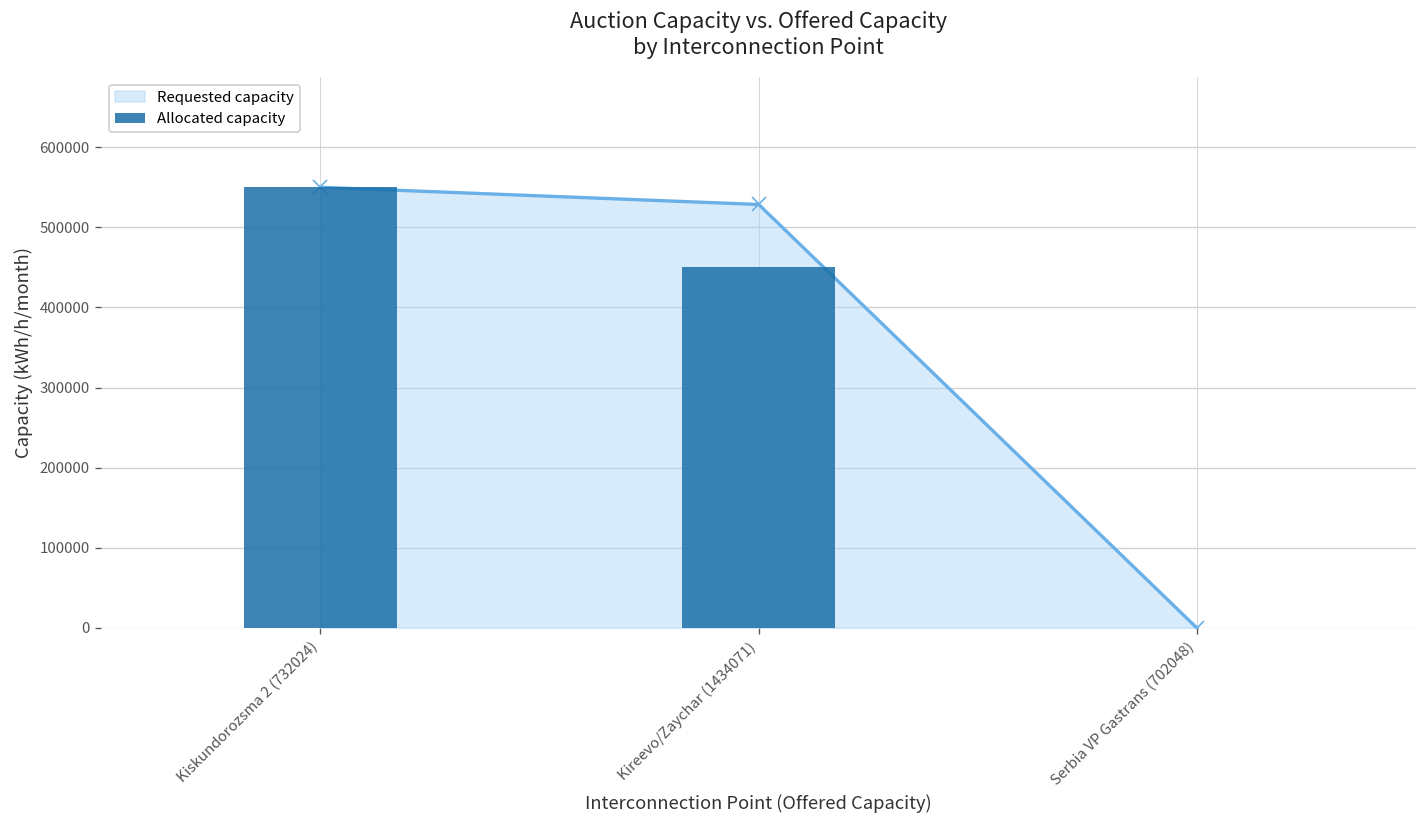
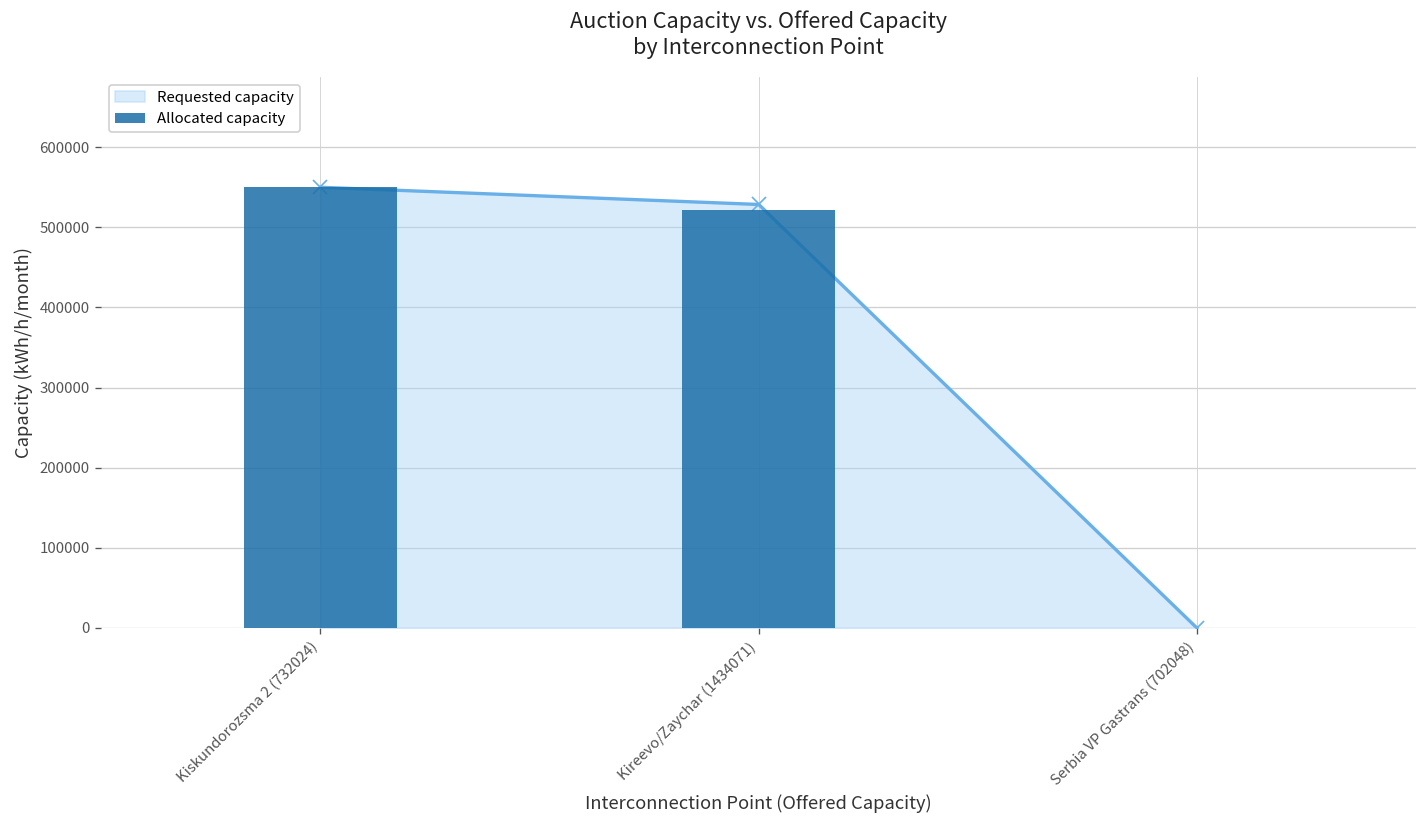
  {
    "Requested capacity": {
      "Kiskundorozsma 2 (732024)": 550000,
      "Kireevo/Zaychar (1434071)": 530000,
      "Serbia VP Gastrans (702048)": 0
    },
    "Allocated capacity": {
      "Kiskundorozsma 2 (732024)": 550000,
-     "Kireevo/Zaychar (1434071)": 450000,
+     "Kireevo/Zaychar (1434071)": 520000,
      "Serbia VP Gastrans (702048)": 0
    }
  }
